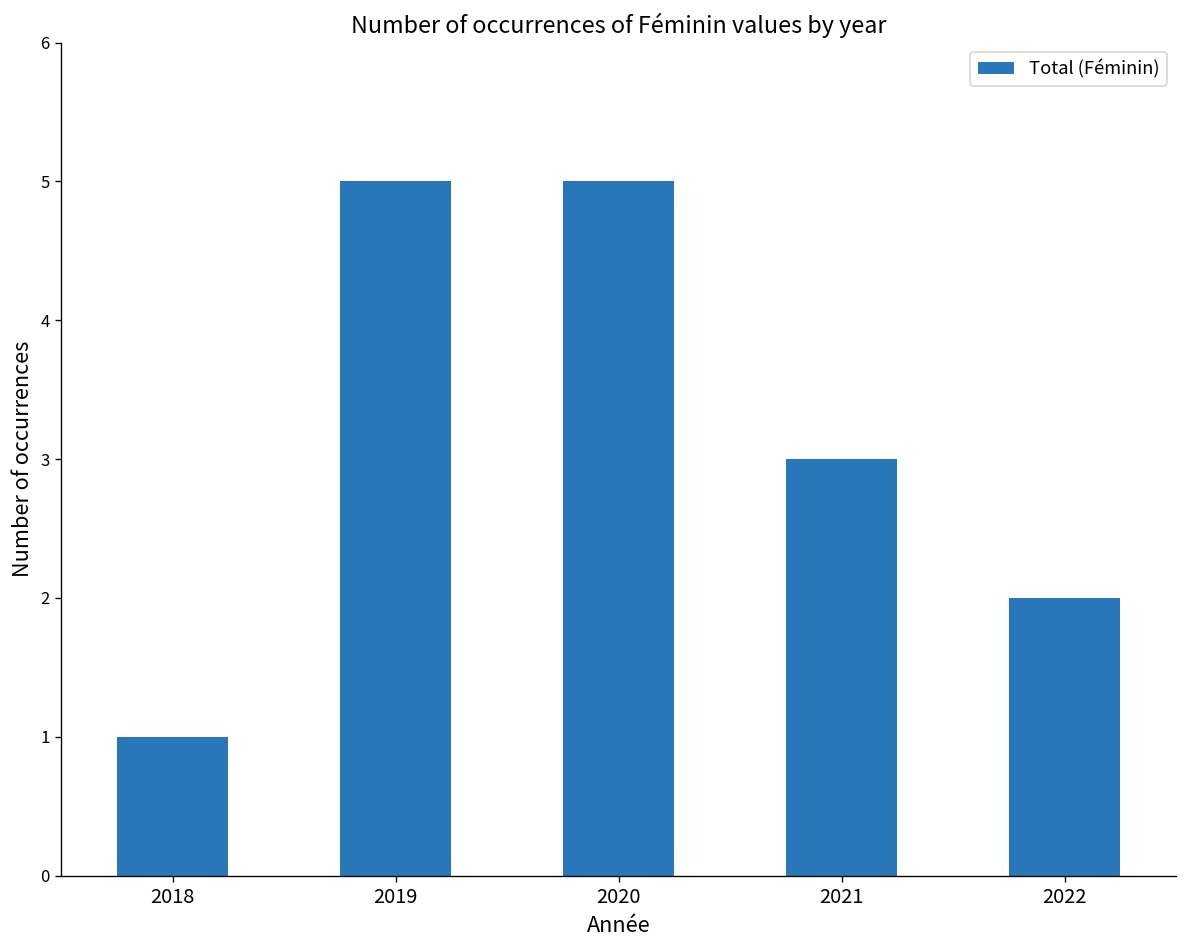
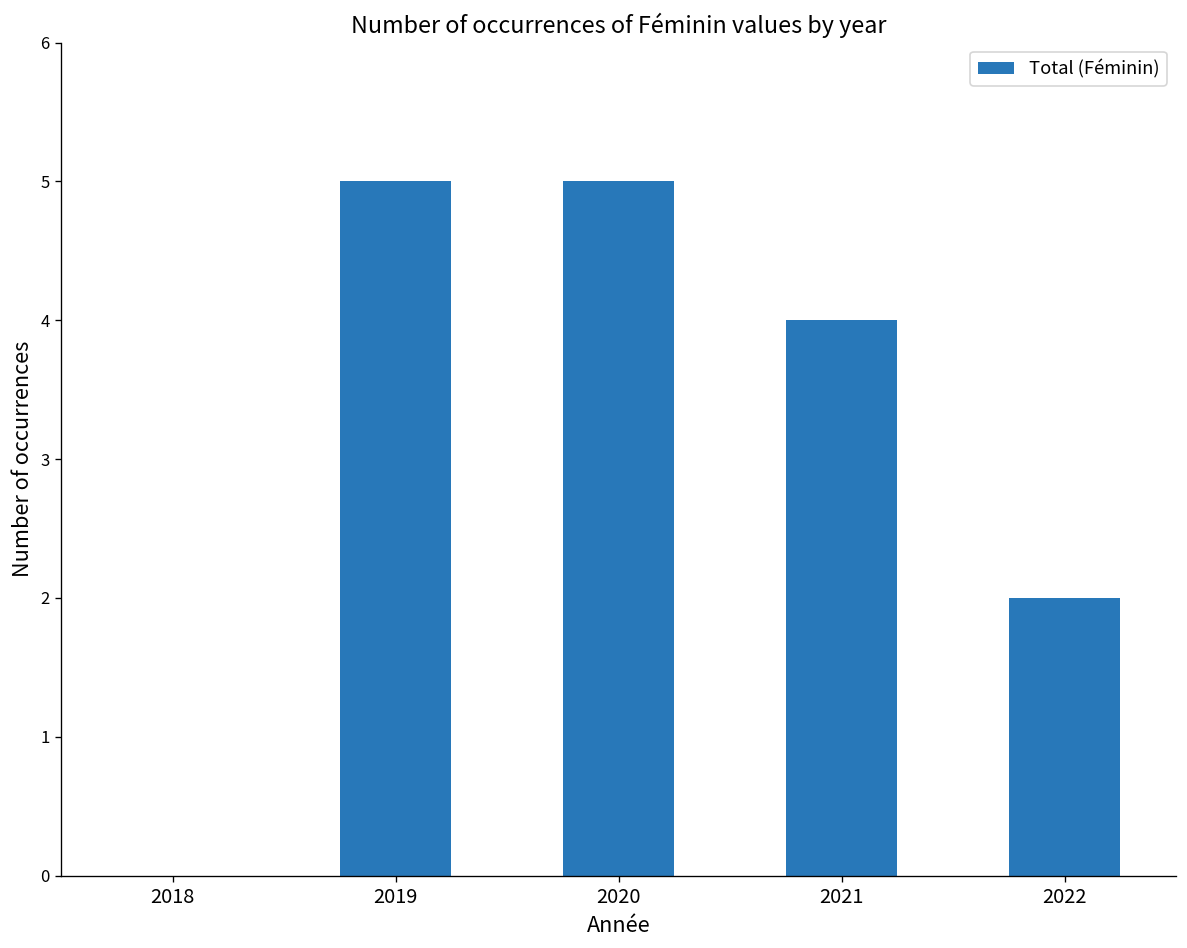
  {
-   "2018": 1,
+   "2018": 0,
    "2019": 5,
    "2020": 5,
-   "2021": 3,
+   "2021": 4,
    "2022": 2
  }
